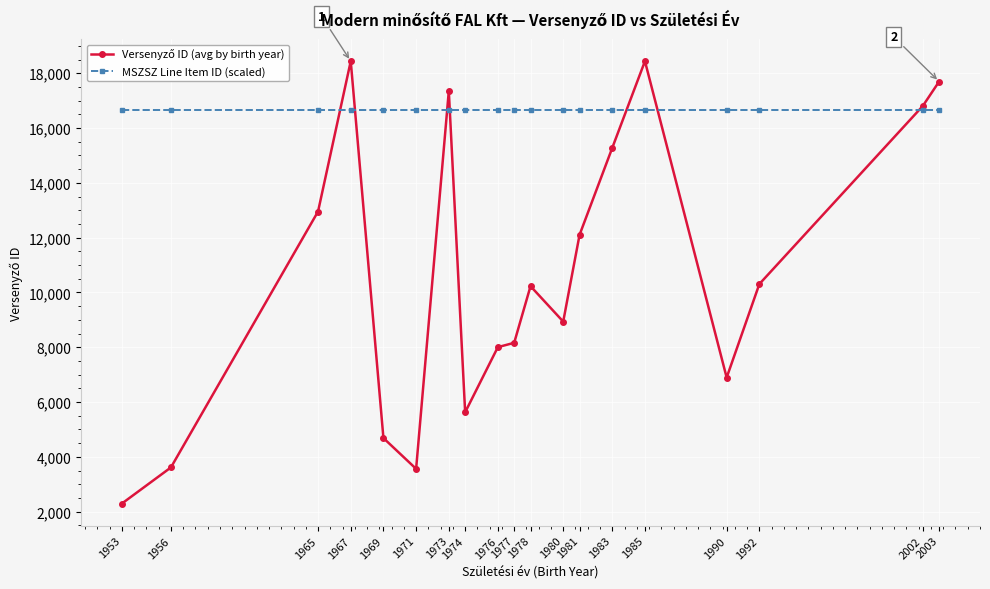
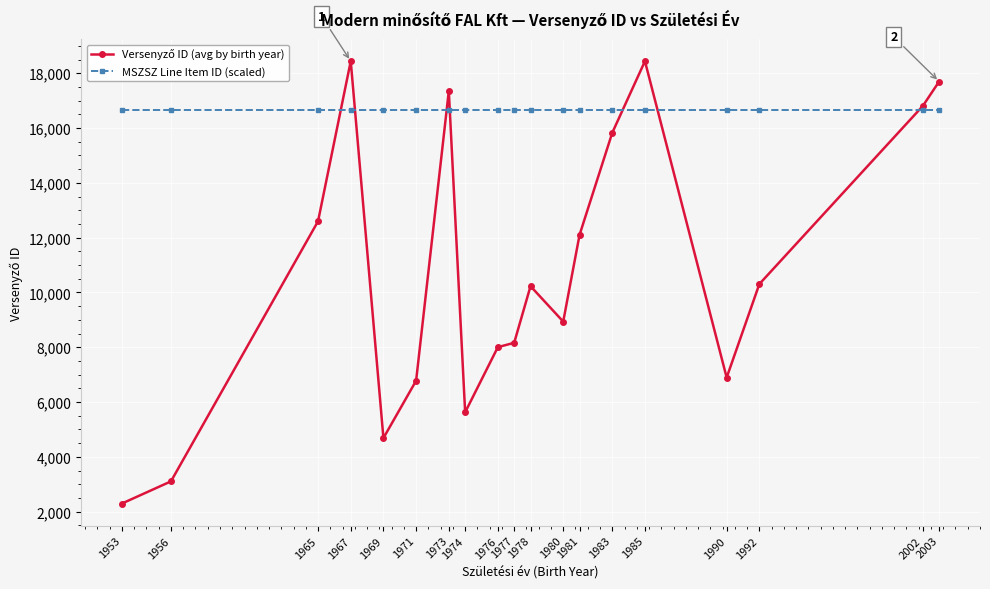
  {
    "Versenyző ID (avg by birth year)": {
      "1953": "2,300",
-     "1956": "3,600",
-     "1965": "13,000",
+     "1956": "3,100",
+     "1965": "12,600",
      "1969": "4,700",
-     "1971": "3,600",
+     "1971": "6,800",
      "1973": "17,400",
      "1974": "5,600",
      "1976": "8,000",
      "1977": "8,200",
      "1978": "10,200",
      "1980": "8,900",
      "1981": "12,100",
-     "1983": "15,300",
+     "1983": "15,800",
      "1985": "18,400",
      "1990": "6,900",
      "1992": "10,300",
      "2002": "16,800"
    },
    "MSZSZ Line Item ID (scaled)": {
      "1953": "16,700",
      "1956": "16,700",
      "1965": "16,700",
      "1967": "16,700",
      "1969": "16,700",
      "1971": "16,700",
      "1973": "16,700",
      "1974": "16,700",
      "1976": "16,700",
      "1977": "16,700",
      "1978": "16,700",
      "1980": "16,700",
      "1981": "16,700",
      "1983": "16,700",
      "1985": "16,700",
      "1990": "16,700",
      "1992": "16,700",
      "2002": "16,700",
      "2003": "16,700"
    }
  }
